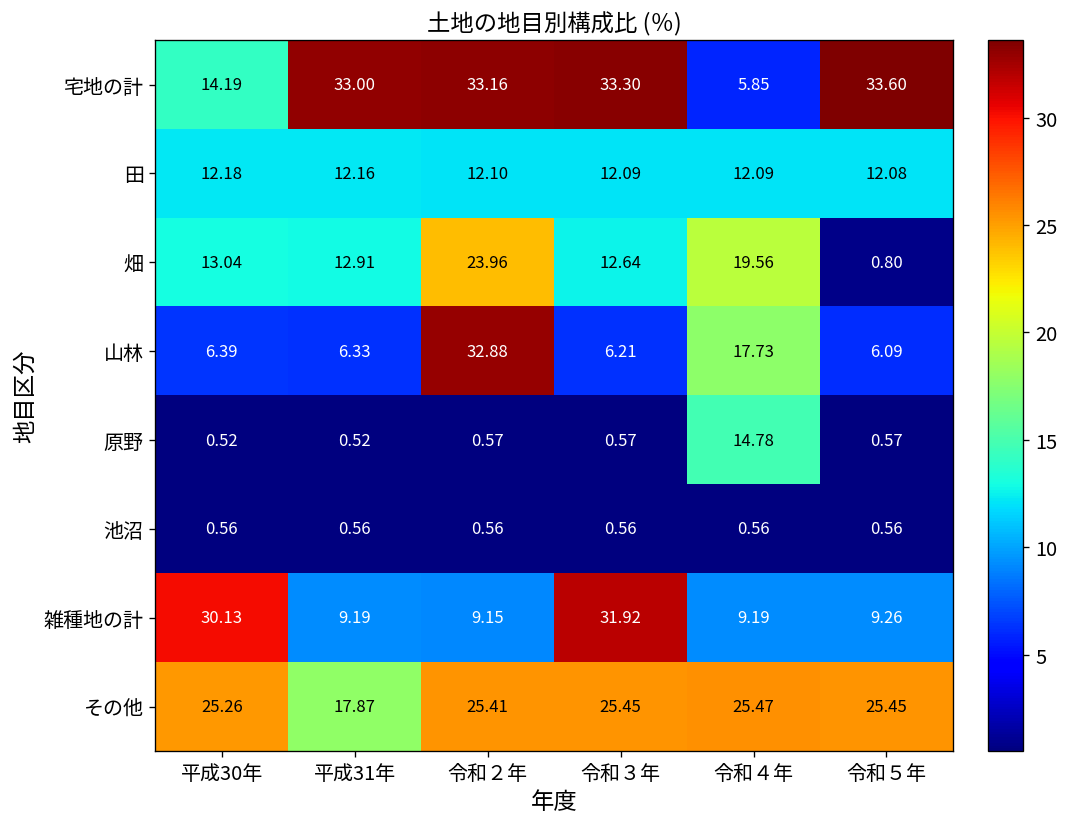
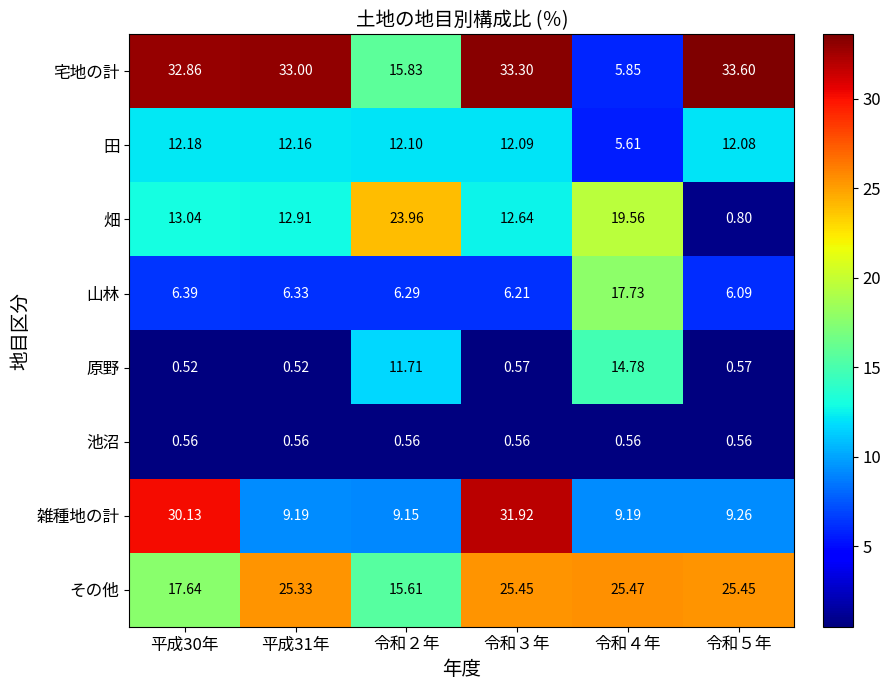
  {
    "宅地の計": {
-     "平成30年": 14.19,
+     "平成30年": 32.86,
      "平成31年": 33.00,
-     "令和２年": 33.16,
+     "令和２年": 15.83,
      "令和３年": 33.30,
      "令和４年": 5.85,
      "令和５年": 33.60
    },
    "田": {
      "平成30年": 12.18,
      "平成31年": 12.16,
      "令和２年": 12.10,
      "令和３年": 12.09,
-     "令和４年": 12.09,
+     "令和４年": 5.61,
      "令和５年": 12.08
    },
    "畑": {
      "平成30年": 13.04,
      "平成31年": 12.91,
      "令和２年": 23.96,
      "令和３年": 12.64,
      "令和４年": 19.56,
      "令和５年": 0.80
    },
    "山林": {
      "平成30年": 6.39,
      "平成31年": 6.33,
-     "令和２年": 32.88,
+     "令和２年": 6.29,
      "令和３年": 6.21,
      "令和４年": 17.73,
      "令和５年": 6.09
    },
    "原野": {
      "平成30年": 0.52,
      "平成31年": 0.52,
-     "令和２年": 0.57,
+     "令和２年": 11.71,
      "令和３年": 0.57,
      "令和４年": 14.78,
      "令和５年": 0.57
    },
    "池沼": {
      "平成30年": 0.56,
      "平成31年": 0.56,
      "令和２年": 0.56,
      "令和３年": 0.56,
      "令和４年": 0.56,
      "令和５年": 0.56
    },
    "雑種地の計": {
      "平成30年": 30.13,
      "平成31年": 9.19,
      "令和２年": 9.15,
      "令和３年": 31.92,
      "令和４年": 9.19,
      "令和５年": 9.26
    },
    "その他": {
-     "平成30年": 25.26,
-     "平成31年": 17.87,
-     "令和２年": 25.41,
+     "平成30年": 17.64,
+     "平成31年": 25.33,
+     "令和２年": 15.61,
      "令和３年": 25.45,
      "令和４年": 25.47,
      "令和５年": 25.45
    }
  }
